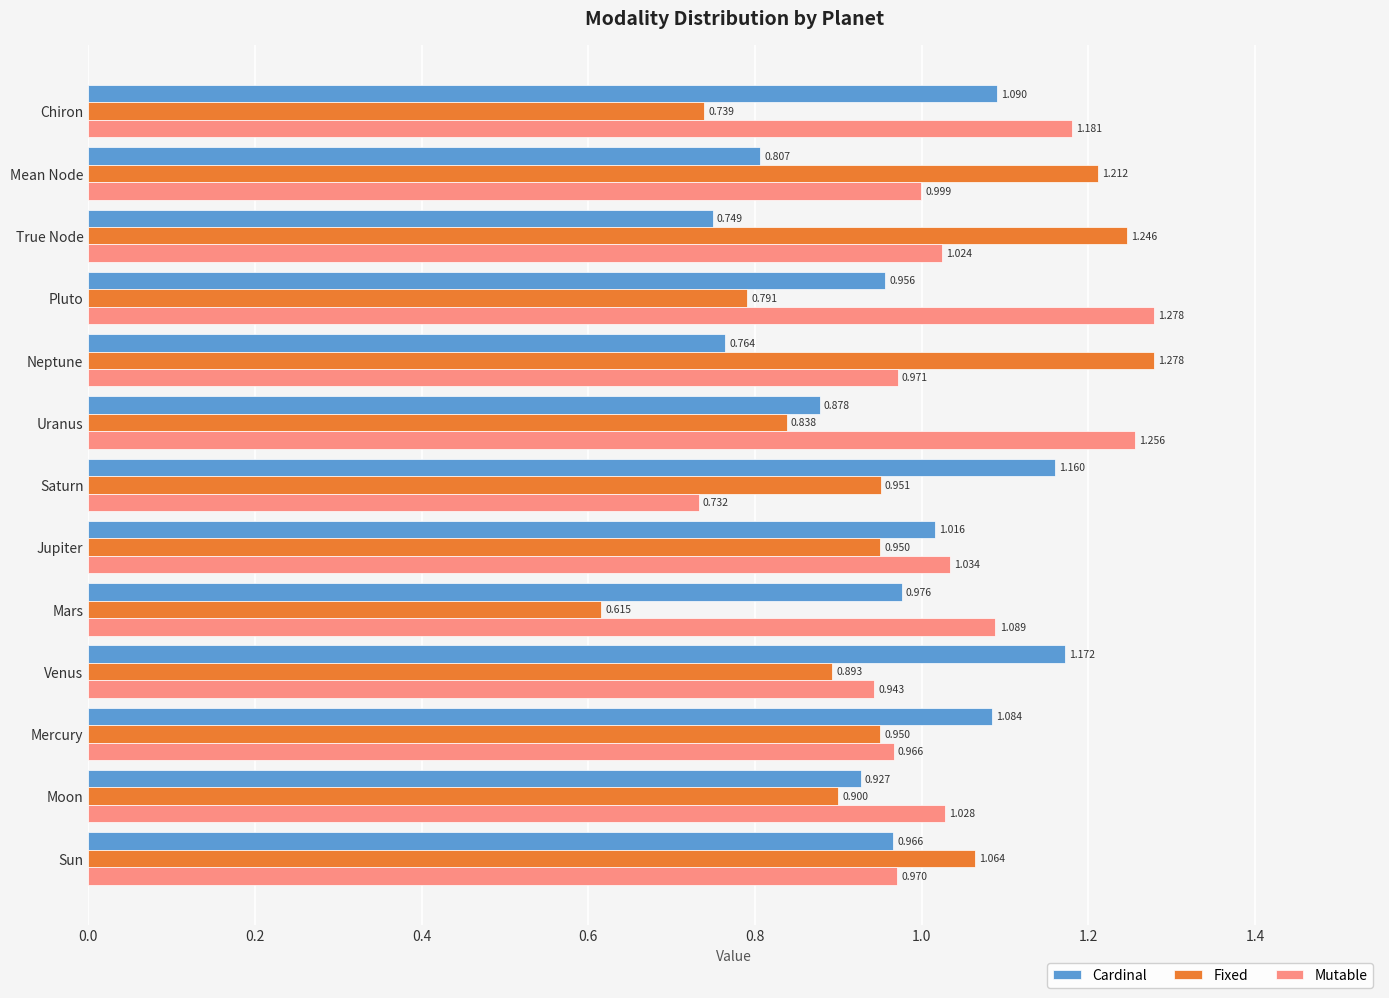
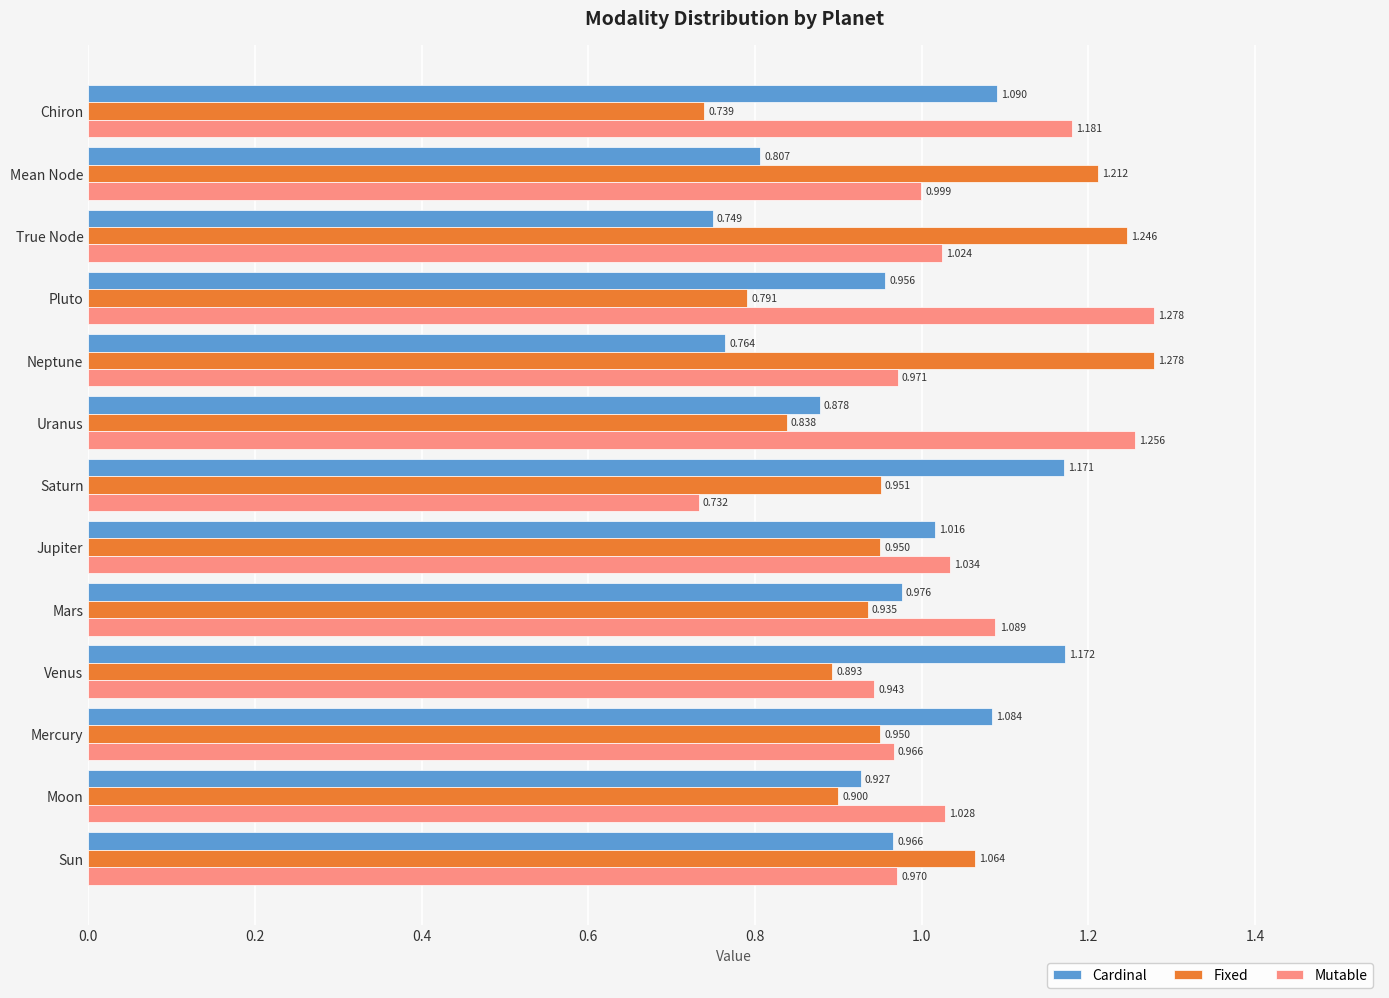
  {
    "Cardinal": {
      "Chiron": 1.090,
      "Mean Node": 0.807,
      "True Node": 0.749,
      "Pluto": 0.956,
      "Neptune": 0.764,
      "Uranus": 0.878,
-     "Saturn": 1.160,
+     "Saturn": 1.171,
      "Jupiter": 1.016,
      "Mars": 0.976,
      "Venus": 1.172,
      "Mercury": 1.084,
      "Moon": 0.927,
      "Sun": 0.966
    },
    "Fixed": {
      "Chiron": 0.739,
      "Mean Node": 1.212,
      "True Node": 1.246,
      "Pluto": 0.791,
      "Neptune": 1.278,
      "Uranus": 0.838,
      "Saturn": 0.951,
      "Jupiter": 0.950,
-     "Mars": 0.615,
+     "Mars": 0.935,
      "Venus": 0.893,
      "Mercury": 0.950,
      "Moon": 0.900,
      "Sun": 1.064
    },
    "Mutable": {
      "Chiron": 1.181,
      "Mean Node": 0.999,
      "True Node": 1.024,
      "Pluto": 1.278,
      "Neptune": 0.971,
      "Uranus": 1.256,
      "Saturn": 0.732,
      "Jupiter": 1.034,
      "Mars": 1.089,
      "Venus": 0.943,
      "Mercury": 0.966,
      "Moon": 1.028,
      "Sun": 0.970
    }
  }
